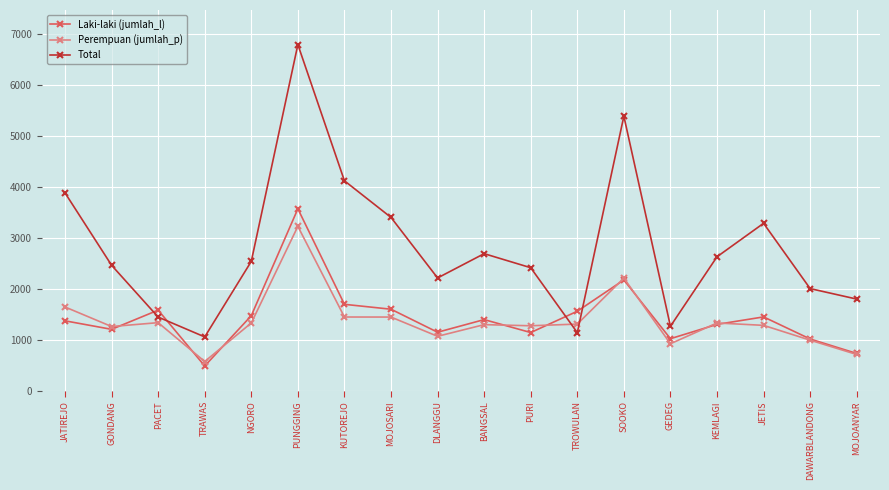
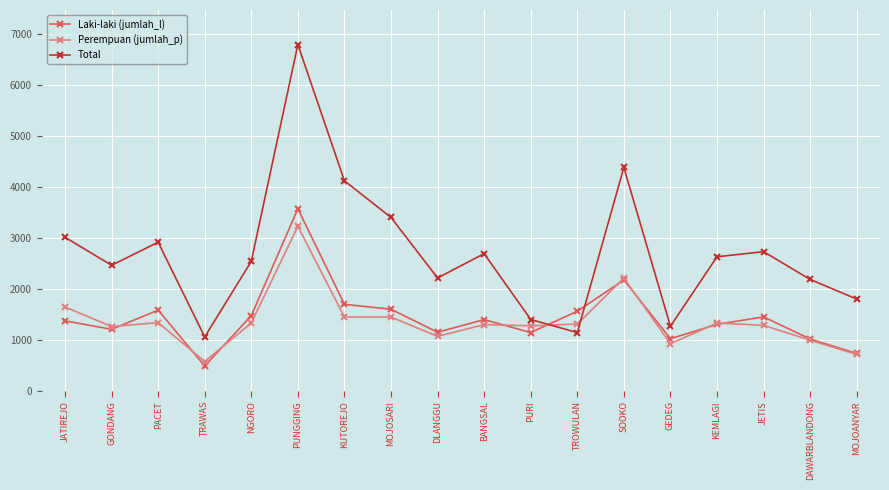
  {
    "Total": {
-     "JATIREJO": 3900,
+     "JATIREJO": 3000,
      "GONDANG": 2500,
-     "PACET": 1400,
+     "PACET": 2900,
      "TRAWAS": 1100,
      "NGORO": 2500,
      "PUNGGING": 6800,
      "KUTOREJO": 4100,
      "MOJOSARI": 3400,
      "DLANGGU": 2200,
      "BANGSAL": 2700,
-     "PURI": 2400,
+     "PURI": 1400,
      "TROWULAN": 1100,
-     "SOOKO": 5400,
+     "SOOKO": 4400,
      "GEDEG": 1300,
      "KEMLAGI": 2600,
-     "JETIS": 3300,
-     "DAWARBLANDONG": 2000,
+     "JETIS": 2700,
+     "DAWARBLANDONG": 2200,
      "MOJOANYAR": 1800
    }
  }
